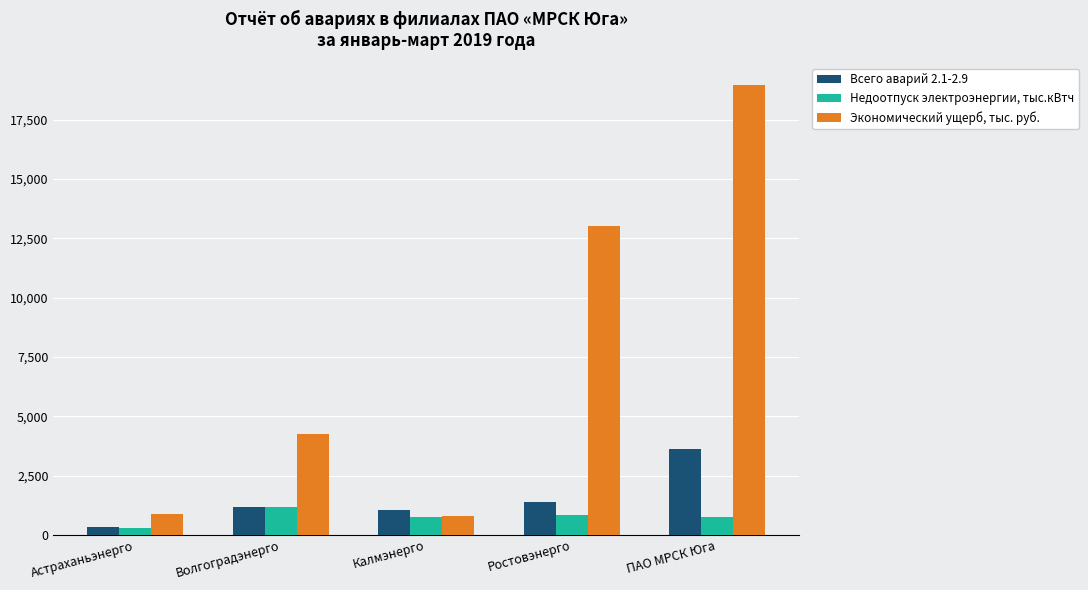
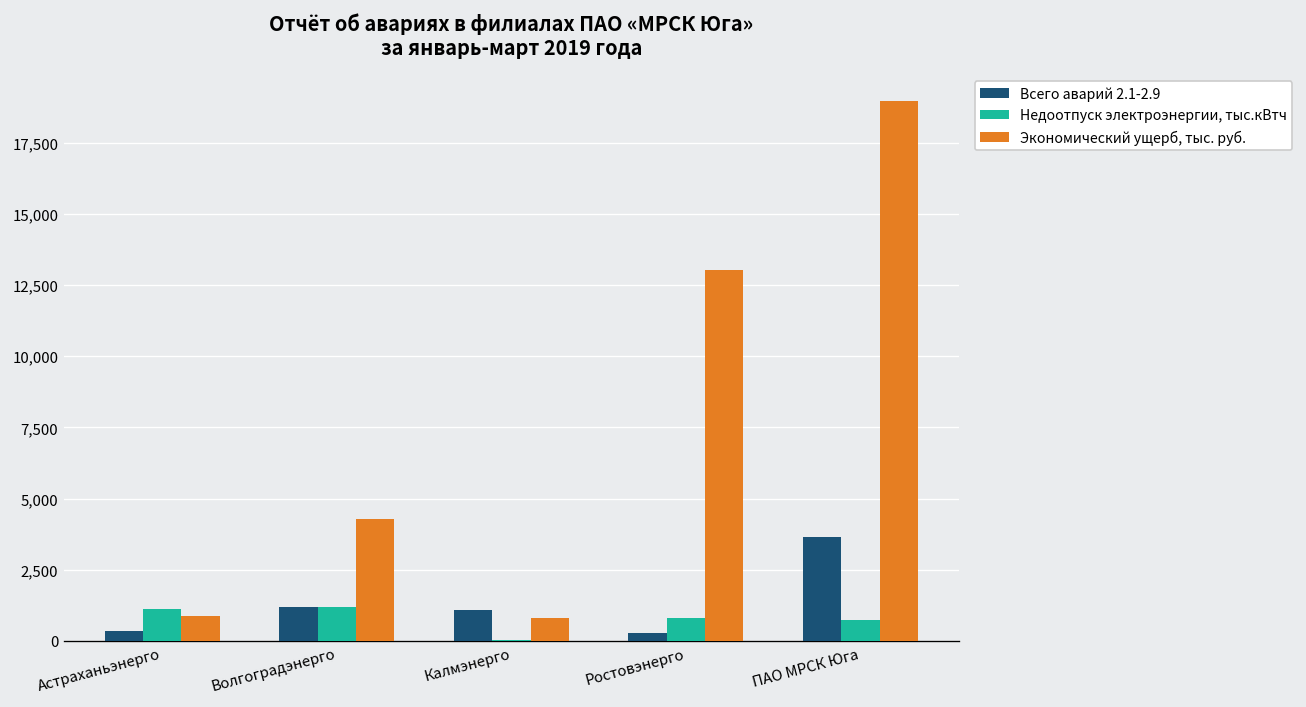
  {
    "Всего аварий 2.1-2.9": {
      "Астраханьэнерго": "300",
      "Волгоградэнерго": "1,200",
      "Калмэнерго": "1,100",
-     "Ростовэнерго": "1,400",
+     "Ростовэнерго": "300",
      "ПАО МРСК Юга": "3,600"
    },
    "Недоотпуск электроэнергии, тыс.кВтч": {
-     "Астраханьэнерго": "300",
+     "Астраханьэнерго": "1,100",
      "Волгоградэнерго": "1,200",
-     "Калмэнерго": "800",
+     "Калмэнерго": "0",
      "Ростовэнерго": "800",
      "ПАО МРСК Юга": "700"
    },
    "Экономический ущерб, тыс. руб.": {
      "Астраханьэнерго": "900",
      "Волгоградэнерго": "4,300",
      "Калмэнерго": "800",
      "Ростовэнерго": "13,000",
      "ПАО МРСК Юга": "19,000"
    }
  }
